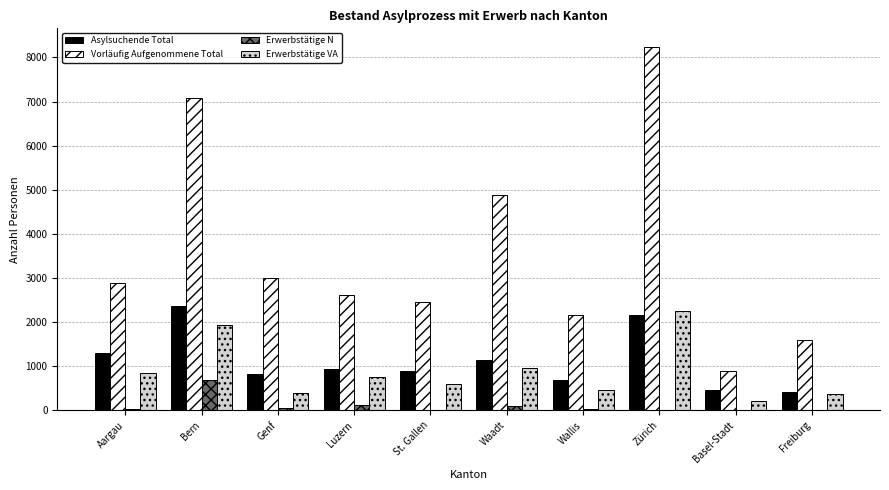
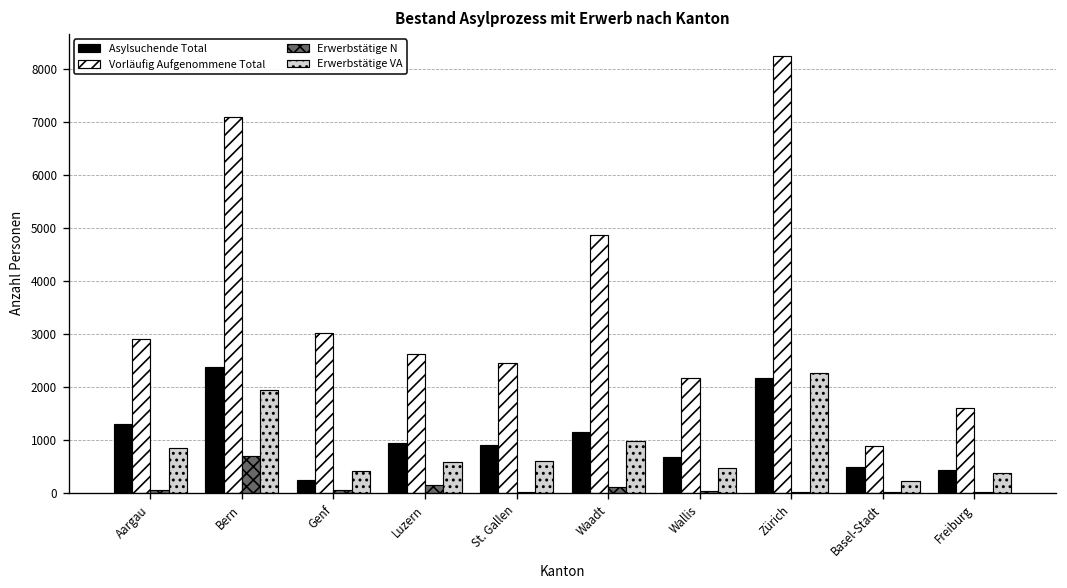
  {
    "Asylsuchende Total": {
      "Aargau": 1300,
      "Bern": 2400,
-     "Genf": 800,
+     "Genf": 200,
      "Luzern": 900,
      "St. Gallen": 900,
      "Waadt": 1100,
      "Wallis": 700,
      "Zürich": 2200,
      "Basel-Stadt": 500,
      "Freiburg": 400
    },
    "Vorläufig Aufgenommene Total": {
      "Aargau": 2900,
      "Bern": 7100,
      "Genf": 3000,
      "Luzern": 2600,
      "St. Gallen": 2500,
      "Waadt": 4900,
      "Wallis": 2200,
      "Zürich": 8200,
      "Basel-Stadt": 900,
      "Freiburg": 1600
    },
    "Erwerbstätige N": {
      "Bern": 700,
      "Genf": 100,
      "Luzern": 100,
      "Waadt": 100
    },
    "Erwerbstätige VA": {
      "Aargau": 800,
      "Bern": 1900,
      "Genf": 400,
-     "Luzern": 800,
+     "Luzern": 600,
      "St. Gallen": 600,
      "Waadt": 1000,
      "Wallis": 500,
      "Zürich": 2300,
      "Basel-Stadt": 200,
      "Freiburg": 400
    }
  }
